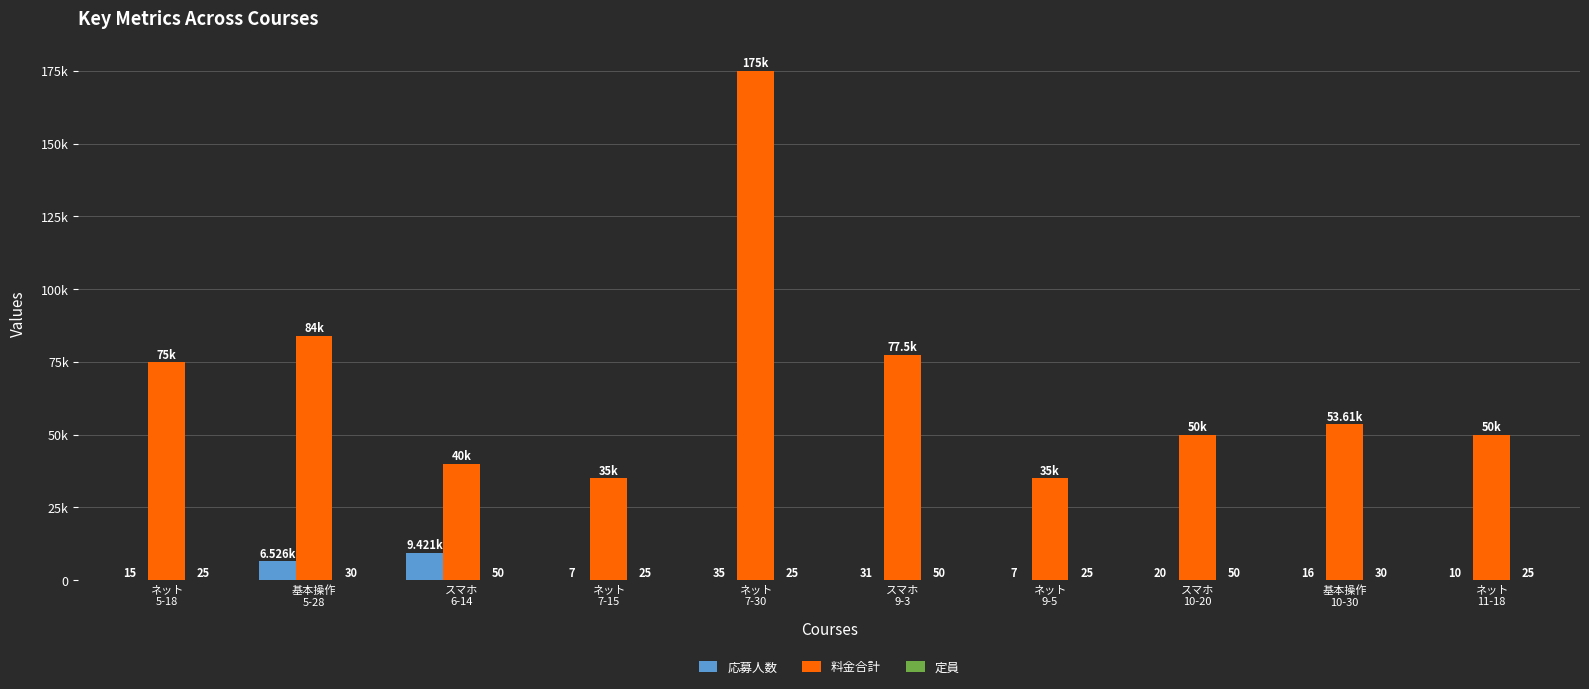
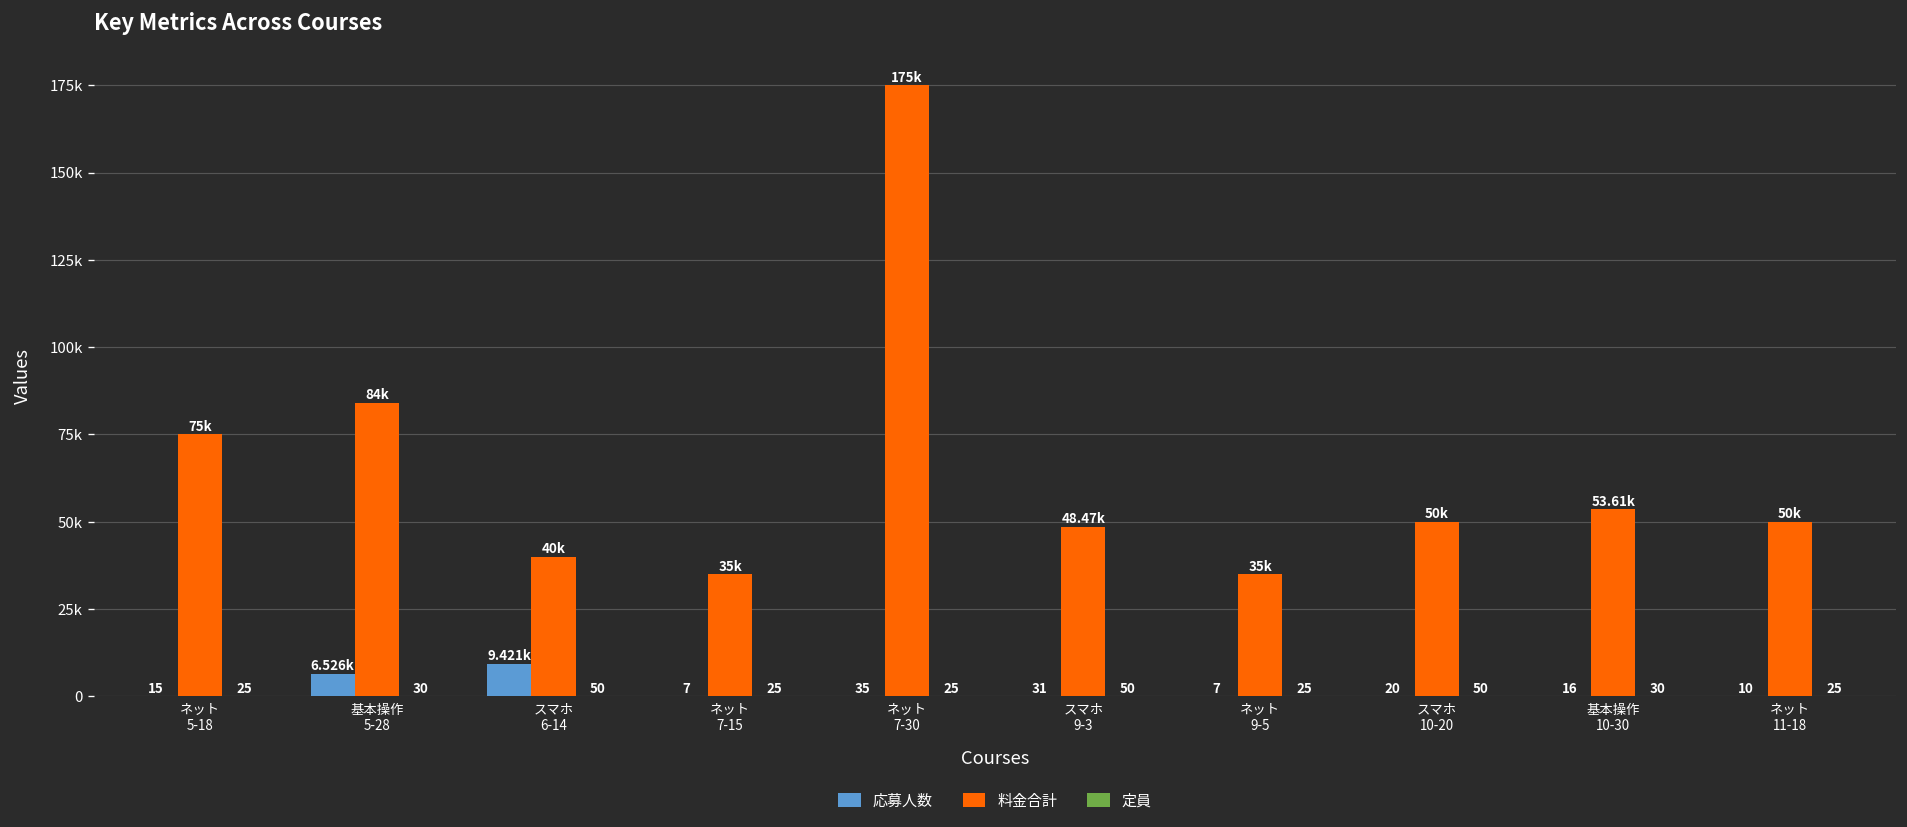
  {
    "応募人数": {
      "ネット 5-18": "15",
      "基本操作 5-28": "6.526k",
      "スマホ 6-14": "9.421k",
      "ネット 7-15": "7",
      "ネット 7-30": "35",
      "スマホ 9-3": "31",
      "ネット 9-5": "7",
      "スマホ 10-20": "20",
      "基本操作 10-30": "16",
      "ネット 11-18": "10"
    },
    "料金合計": {
      "ネット 5-18": "75k",
      "基本操作 5-28": "84k",
      "スマホ 6-14": "40k",
      "ネット 7-15": "35k",
      "ネット 7-30": "175k",
-     "スマホ 9-3": "77.5k",
+     "スマホ 9-3": "48.47k",
      "ネット 9-5": "35k",
      "スマホ 10-20": "50k",
      "基本操作 10-30": "53.61k",
      "ネット 11-18": "50k"
    },
    "定員": {
      "ネット 5-18": "25",
      "基本操作 5-28": "30",
      "スマホ 6-14": "50",
      "ネット 7-15": "25",
      "ネット 7-30": "25",
      "スマホ 9-3": "50",
      "ネット 9-5": "25",
      "スマホ 10-20": "50",
      "基本操作 10-30": "30",
      "ネット 11-18": "25"
    }
  }
